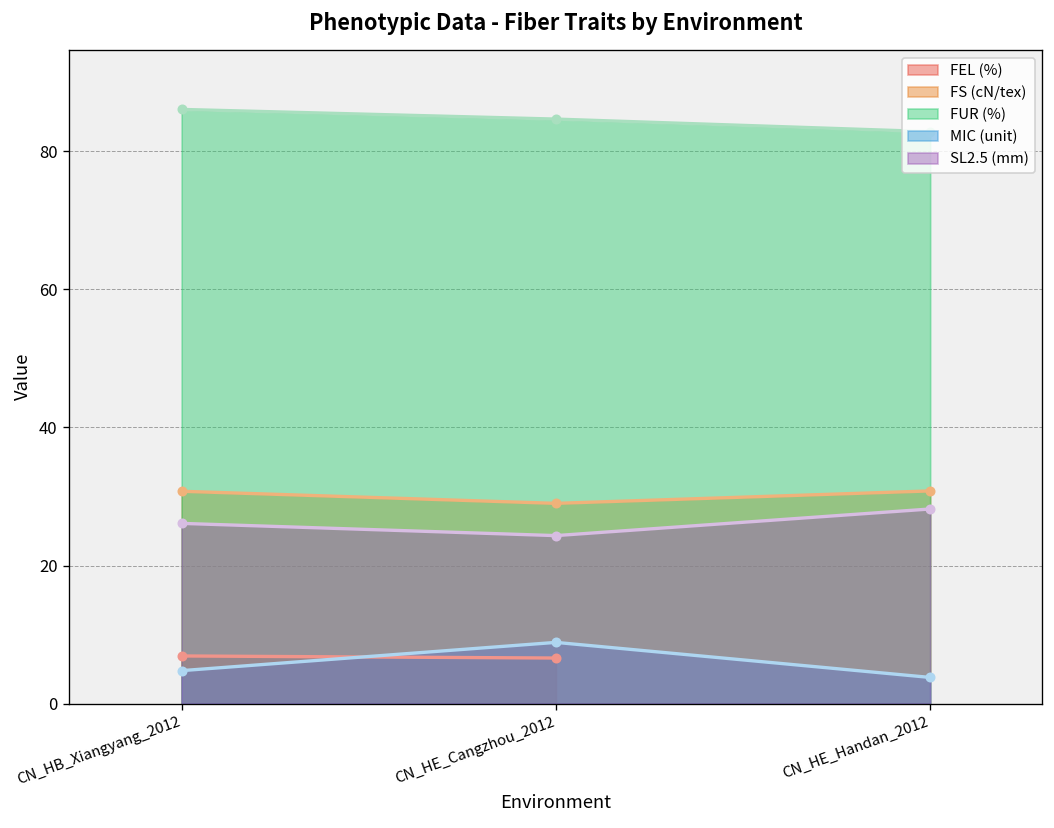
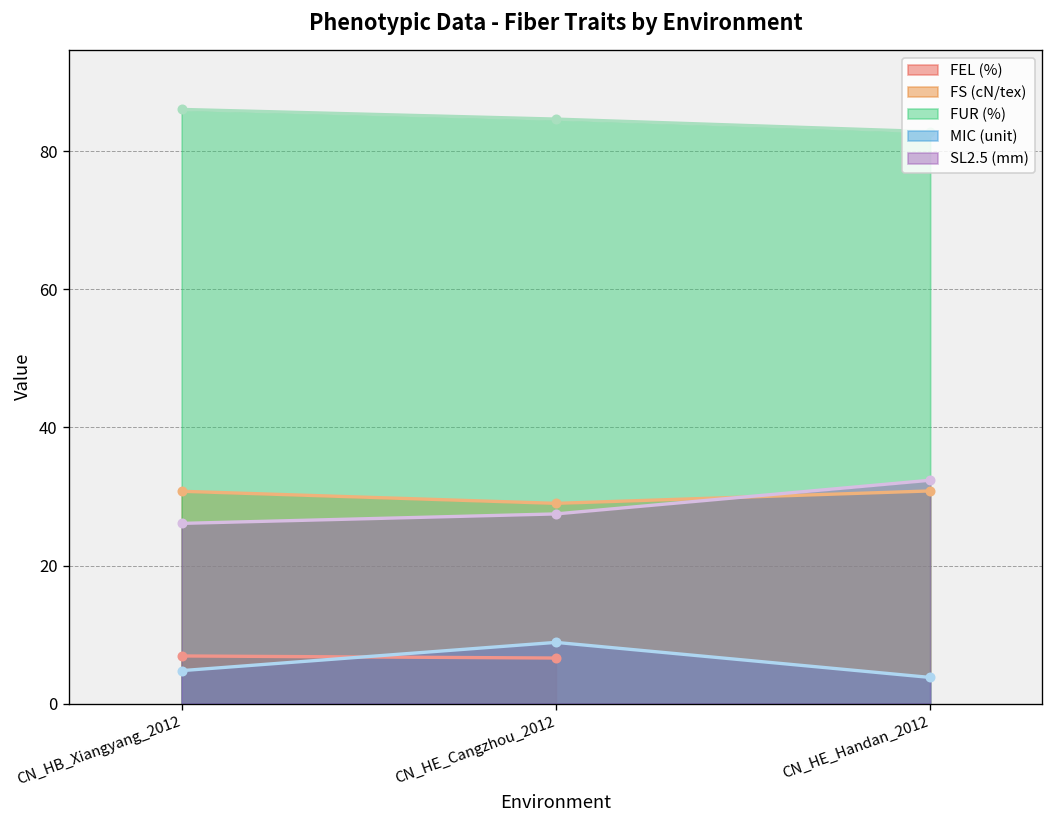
  {
    "FUR (%)": {
      "CN_HB_Xiangyang_2012": 86,
      "CN_HE_Cangzhou_2012": 85
    },
    "MIC (unit)": {
      "CN_HB_Xiangyang_2012": 5,
      "CN_HE_Cangzhou_2012": 9,
      "CN_HE_Handan_2012": 4
    },
    "SL2.5 (mm)": {
      "CN_HB_Xiangyang_2012": 26,
-     "CN_HE_Cangzhou_2012": 24,
-     "CN_HE_Handan_2012": 28
+     "CN_HE_Cangzhou_2012": 27,
+     "CN_HE_Handan_2012": 32
    }
  }
